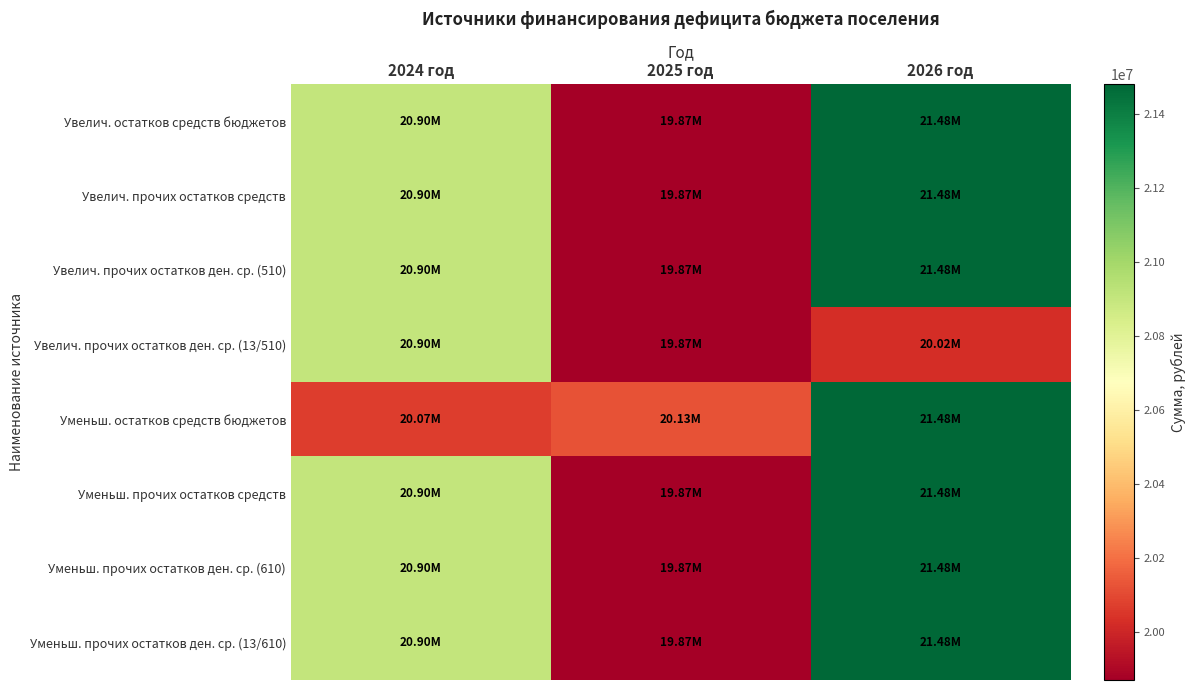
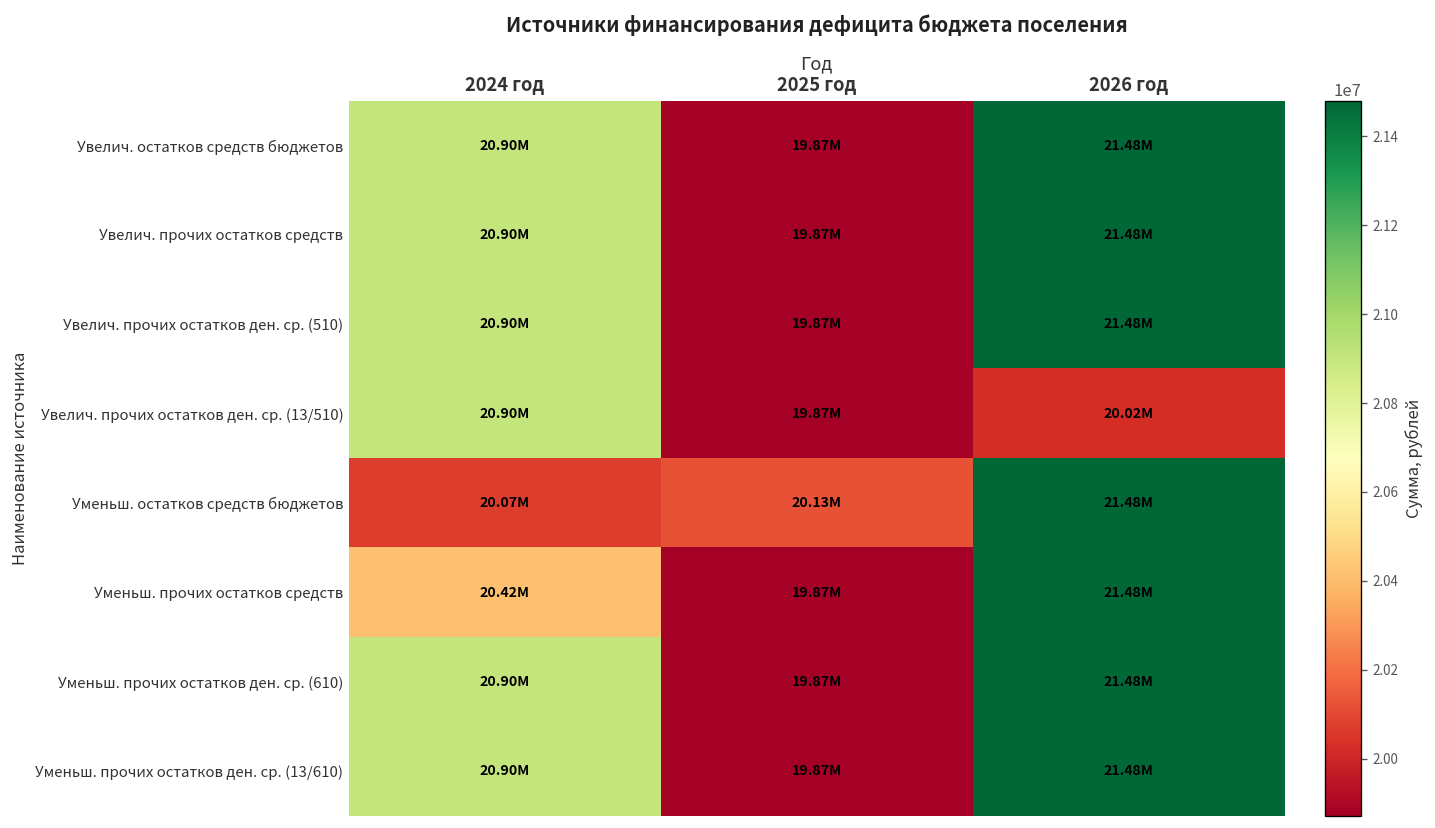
  {
    "Увелич. остатков средств бюджетов": {
      "2024 год": "20.90M",
      "2025 год": "19.87M",
      "2026 год": "21.48M"
    },
    "Увелич. прочих остатков средств": {
      "2024 год": "20.90M",
      "2025 год": "19.87M",
      "2026 год": "21.48M"
    },
    "Увелич. прочих остатков ден. ср. (510)": {
      "2024 год": "20.90M",
      "2025 год": "19.87M",
      "2026 год": "21.48M"
    },
    "Увелич. прочих остатков ден. ср. (13/510)": {
      "2024 год": "20.90M",
      "2025 год": "19.87M",
      "2026 год": "20.02M"
    },
    "Уменьш. остатков средств бюджетов": {
      "2024 год": "20.07M",
      "2025 год": "20.13M",
      "2026 год": "21.48M"
    },
    "Уменьш. прочих остатков средств": {
-     "2024 год": "20.90M",
+     "2024 год": "20.42M",
      "2025 год": "19.87M",
      "2026 год": "21.48M"
    },
    "Уменьш. прочих остатков ден. ср. (610)": {
      "2024 год": "20.90M",
      "2025 год": "19.87M",
      "2026 год": "21.48M"
    },
    "Уменьш. прочих остатков ден. ср. (13/610)": {
      "2024 год": "20.90M",
      "2025 год": "19.87M",
      "2026 год": "21.48M"
    }
  }
